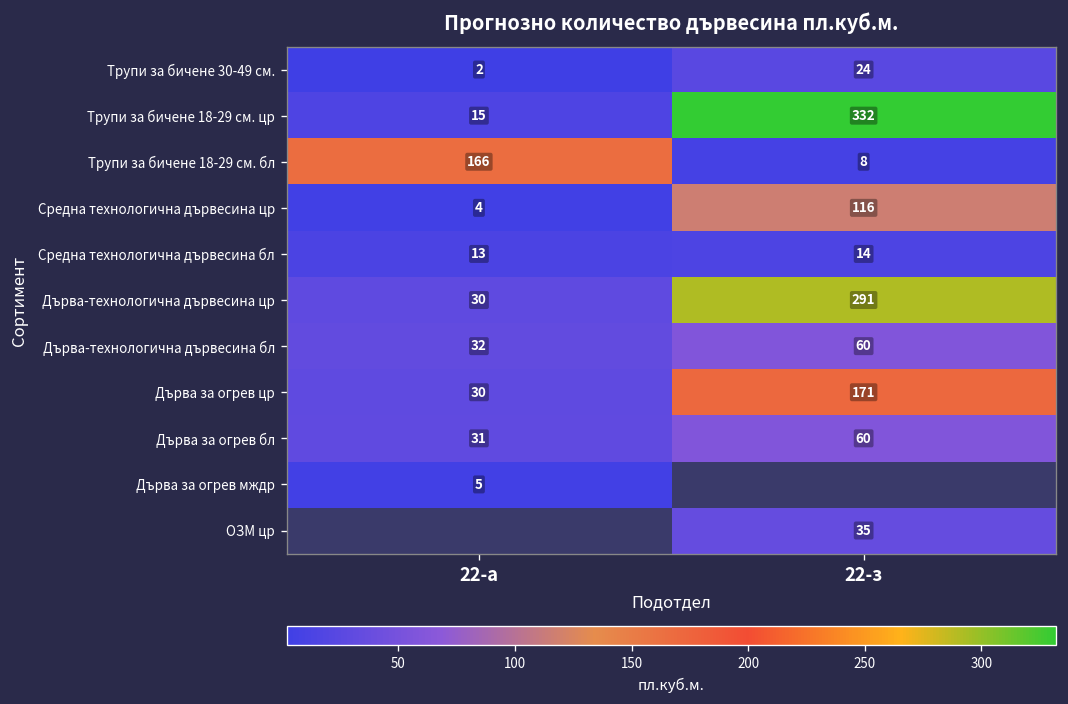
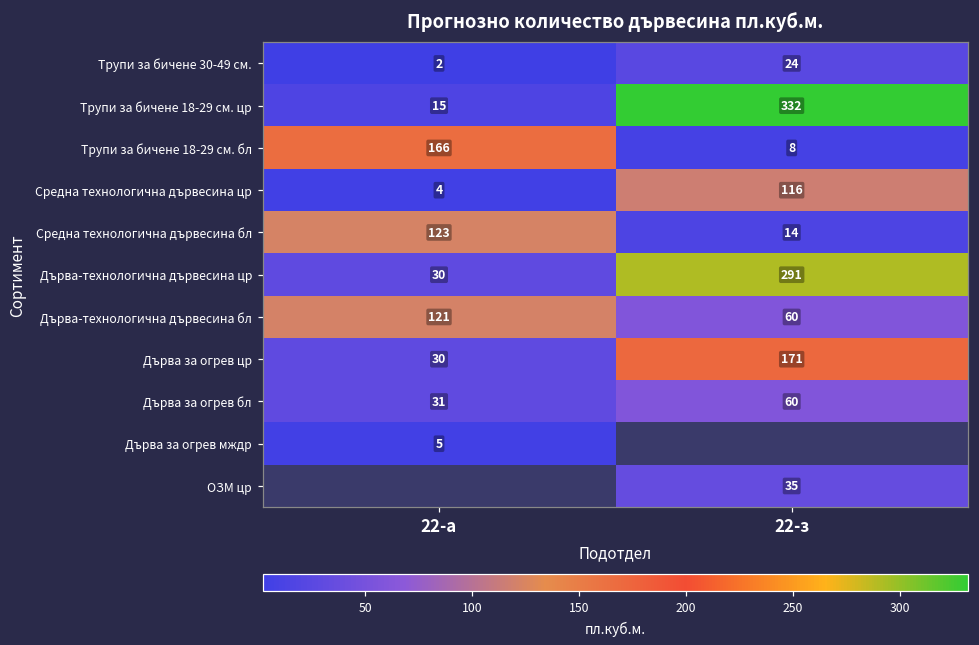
  {
    "Средна технологична дървесина бл": {
-     "22-а": 13
+     "22-а": 123
    },
    "Дърва-технологична дървесина бл": {
-     "22-а": 32
+     "22-а": 121
    }
  }
